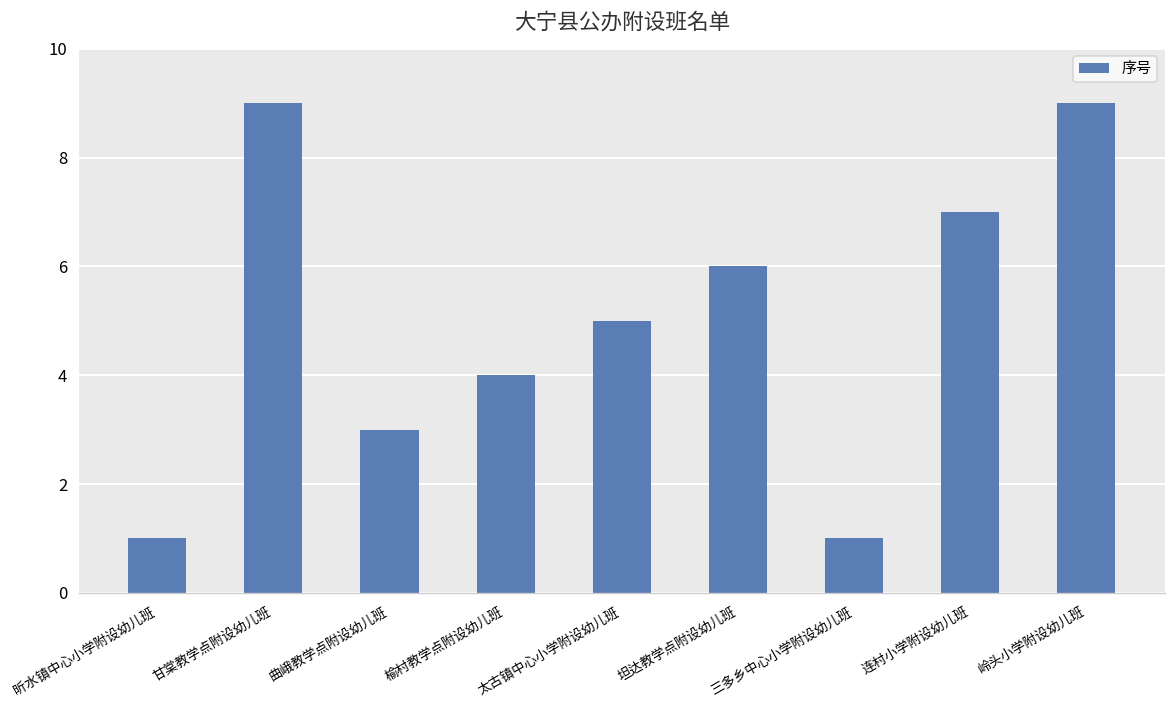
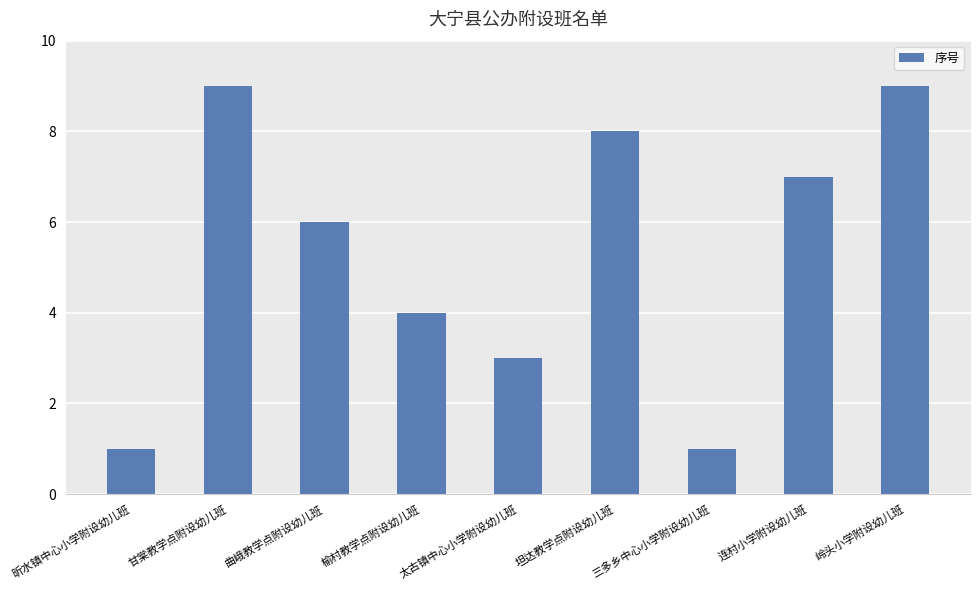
  {
    "昕水镇中心小学附设幼儿班": 1,
    "甘棠教学点附设幼儿班": 9,
-   "曲峨教学点附设幼儿班": 3,
+   "曲峨教学点附设幼儿班": 6,
    "榆村教学点附设幼儿班": 4,
-   "太古镇中心小学附设幼儿班": 5,
-   "坦达教学点附设幼儿班": 6,
+   "太古镇中心小学附设幼儿班": 3,
+   "坦达教学点附设幼儿班": 8,
    "三多乡中心小学附设幼儿班": 1,
    "连村小学附设幼儿班": 7,
    "岭头小学附设幼儿班": 9
  }
